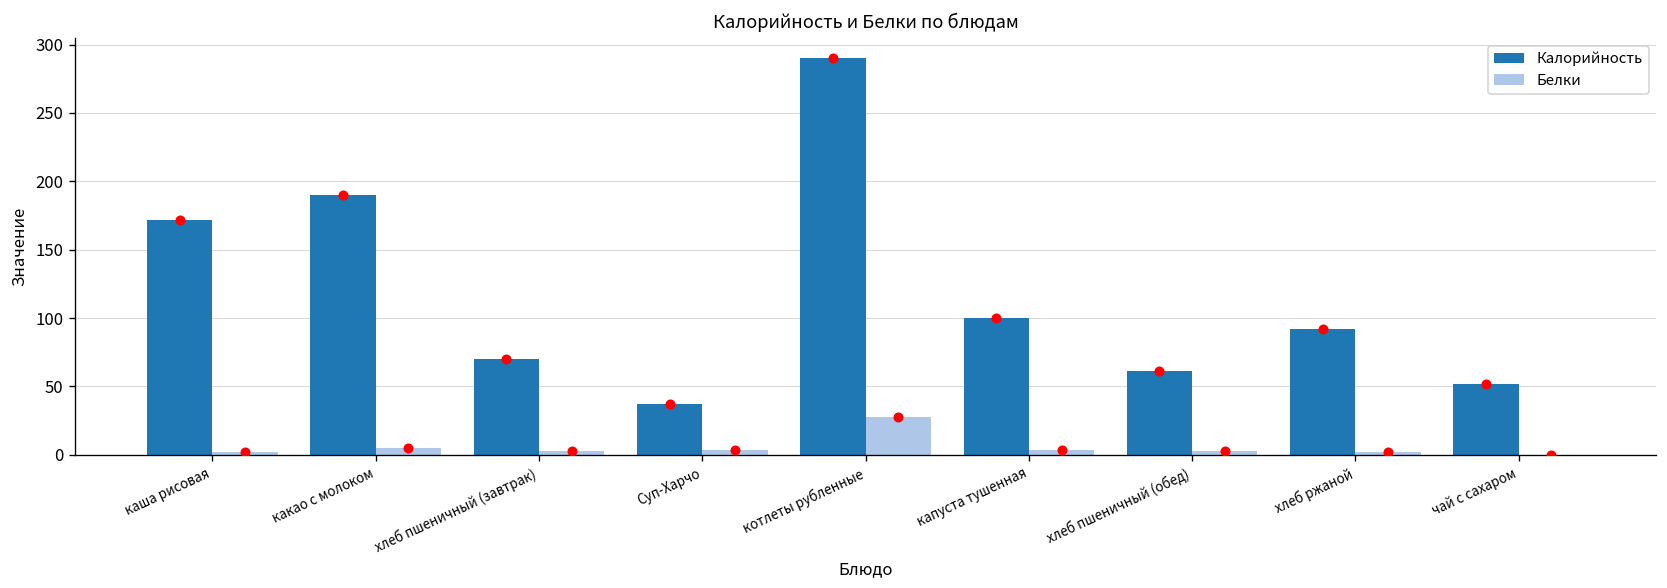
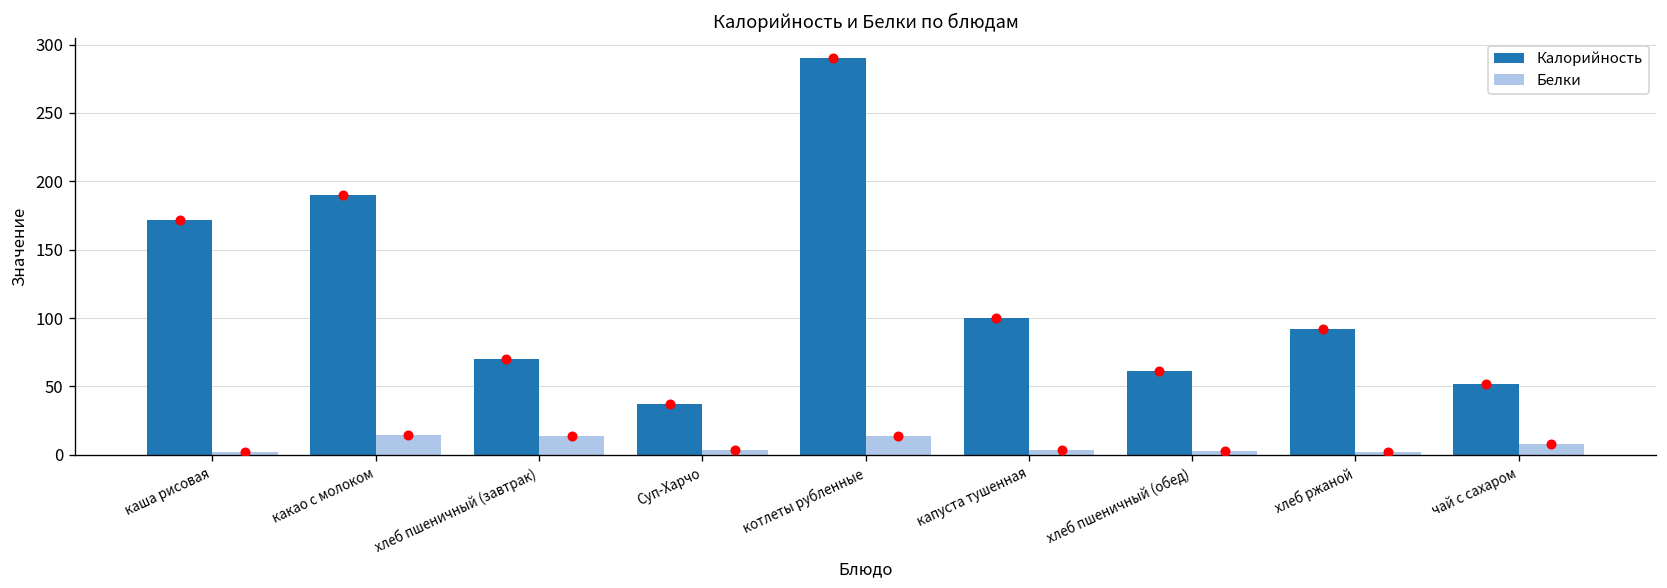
  {
    "Калорийность": {
      "каша рисовая": 172,
      "какао с молоком": 190,
      "хлеб пшеничный (завтрак)": 70,
      "Суп-Харчо": 37,
      "котлеты рубленные": 290,
      "капуста тушенная": 100,
      "хлеб пшеничный (обед)": 61,
      "хлеб ржаной": 92,
      "чай с сахаром": 52
    },
    "Белки": {
      "каша рисовая": 2,
-     "какао с молоком": 5,
-     "хлеб пшеничный (завтрак)": 2,
+     "какао с молоком": 14,
+     "хлеб пшеничный (завтрак)": 14,
      "Суп-Харчо": 4,
-     "котлеты рубленные": 28,
+     "котлеты рубленные": 14,
      "капуста тушенная": 3,
      "хлеб пшеничный (обед)": 2,
      "хлеб ржаной": 2,
-     "чай с сахаром": 0
+     "чай с сахаром": 8
    }
  }
